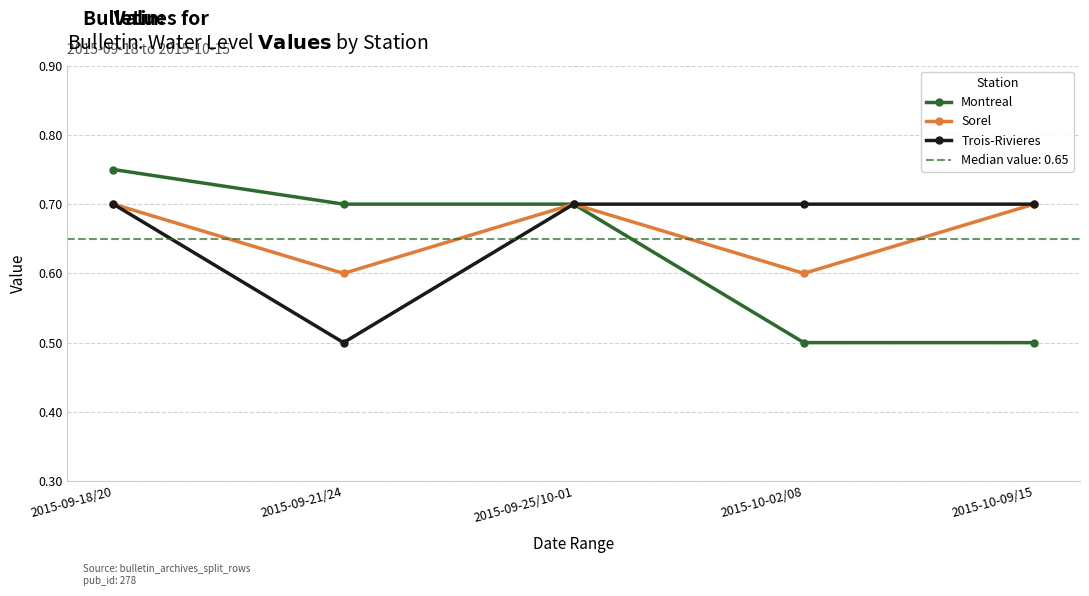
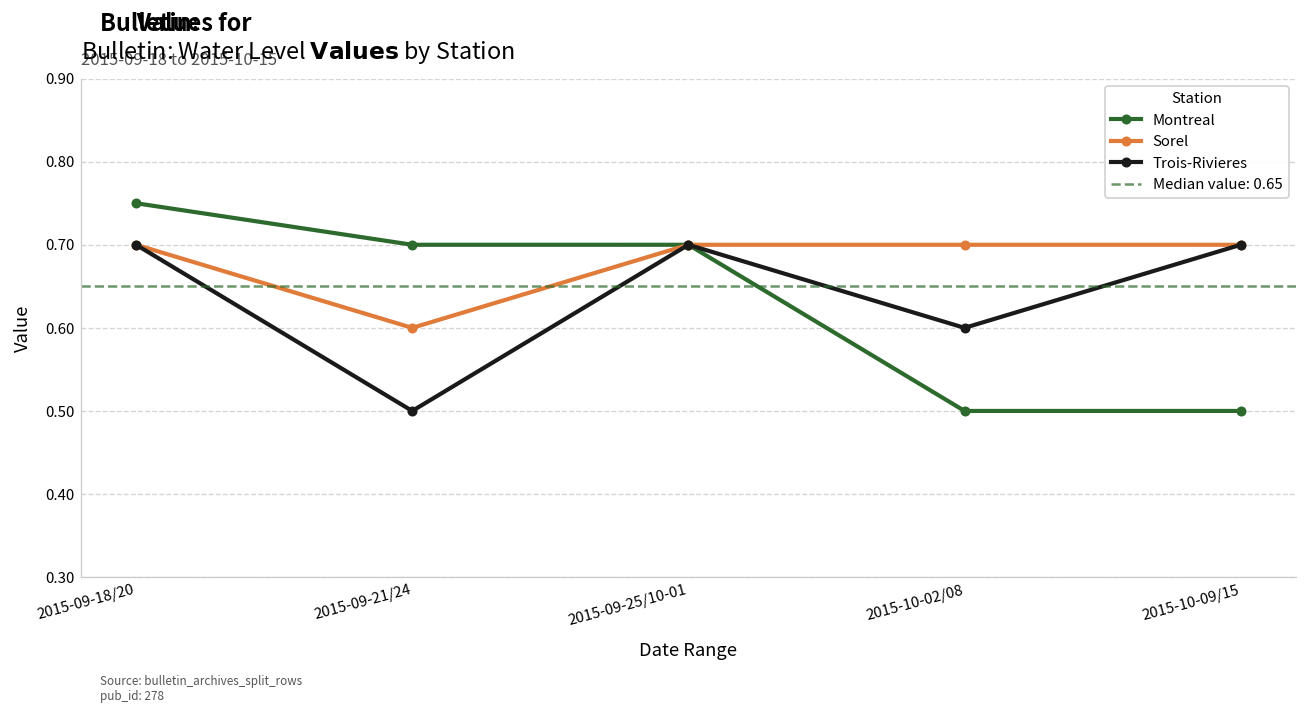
  {
    "Montreal": {
      "2015-09-18/20": 0.75,
      "2015-09-21/24": 0.7,
      "2015-10-02/08": 0.5,
      "2015-10-09/15": 0.5
    },
    "Sorel": {
      "2015-09-21/24": 0.6,
-     "2015-10-02/08": 0.6
+     "2015-10-02/08": 0.7
    },
    "Trois-Rivieres": {
      "2015-09-21/24": 0.5,
-     "2015-10-02/08": 0.7
+     "2015-10-02/08": 0.6
    }
  }
